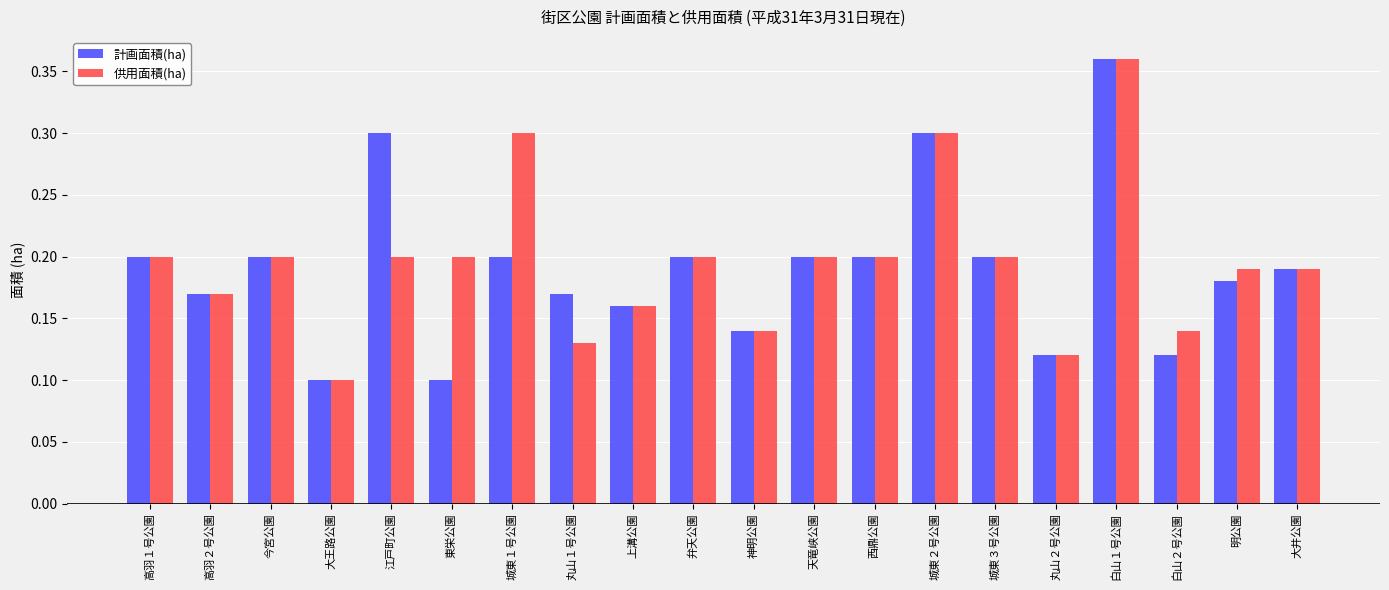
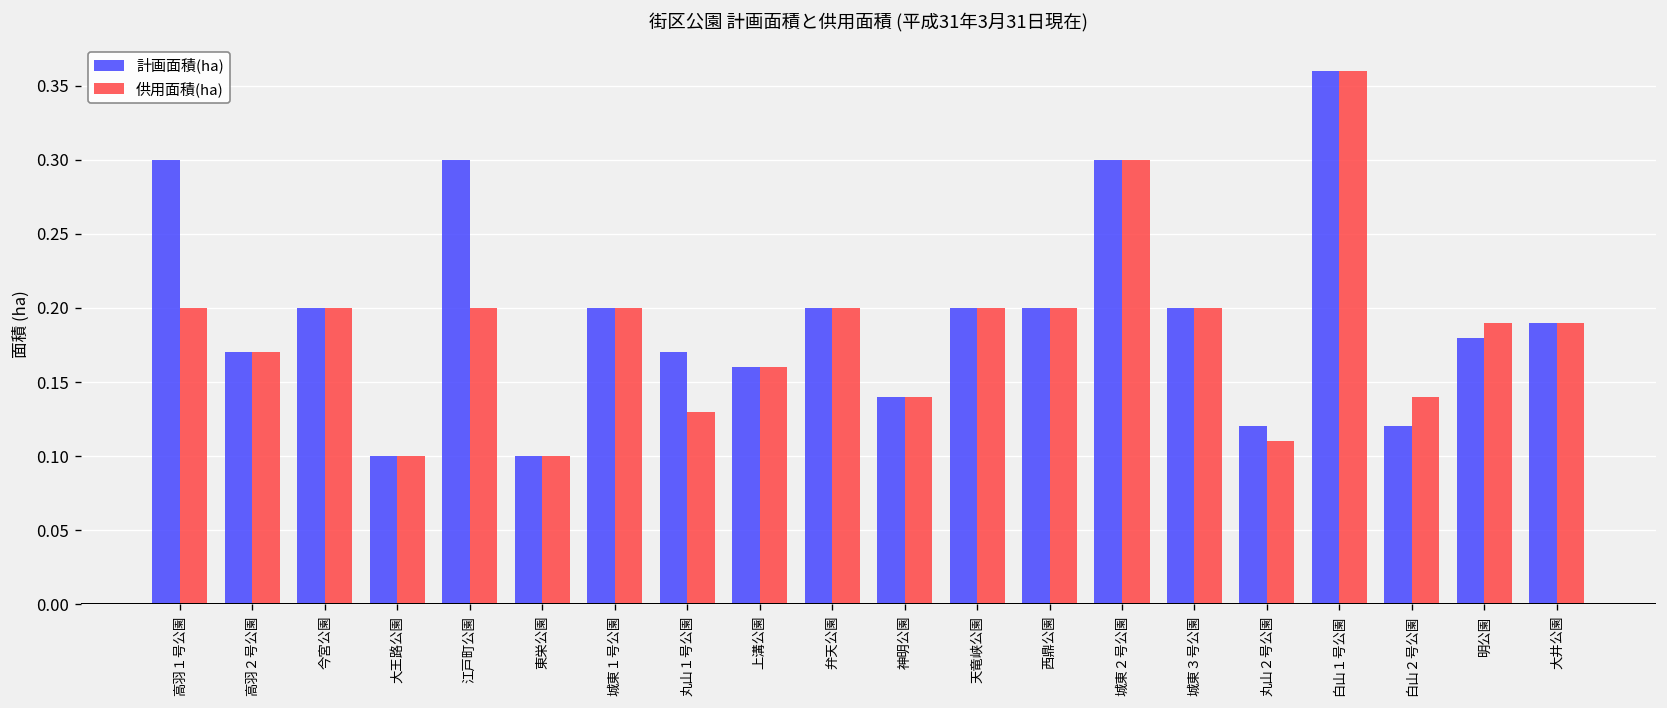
  {
    "計画面積(ha)": {
-     "高羽１号公園": 0.2,
+     "高羽１号公園": 0.3,
      "高羽２号公園": 0.170,
      "今宮公園": 0.2,
      "大王路公園": 0.1,
      "江戸町公園": 0.3,
      "東栄公園": 0.1,
      "城東１号公園": 0.2,
      "丸山１号公園": 0.170,
      "上溝公園": 0.160,
      "弁天公園": 0.2,
      "神明公園": 0.140,
      "天竜峡公園": 0.2,
      "西鼎公園": 0.2,
      "城東２号公園": 0.3,
      "城東３号公園": 0.2,
      "丸山２号公園": 0.120,
      "白山１号公園": 0.360,
      "白山２号公園": 0.120,
      "明公園": 0.180,
      "大井公園": 0.190
    },
    "供用面積(ha)": {
      "高羽１号公園": 0.20,
      "高羽２号公園": 0.17,
      "今宮公園": 0.20,
      "大王路公園": 0.10,
      "江戸町公園": 0.20,
-     "東栄公園": 0.2,
-     "城東１号公園": 0.3,
+     "東栄公園": 0.1,
+     "城東１号公園": 0.2,
      "丸山１号公園": 0.13,
      "上溝公園": 0.16,
      "弁天公園": 0.20,
      "神明公園": 0.14,
      "天竜峡公園": 0.20,
      "西鼎公園": 0.20,
      "城東２号公園": 0.30,
      "城東３号公園": 0.20,
-     "丸山２号公園": 0.12,
+     "丸山２号公園": 0.11,
      "白山１号公園": 0.36,
      "白山２号公園": 0.14,
      "明公園": 0.19,
      "大井公園": 0.19
    }
  }
